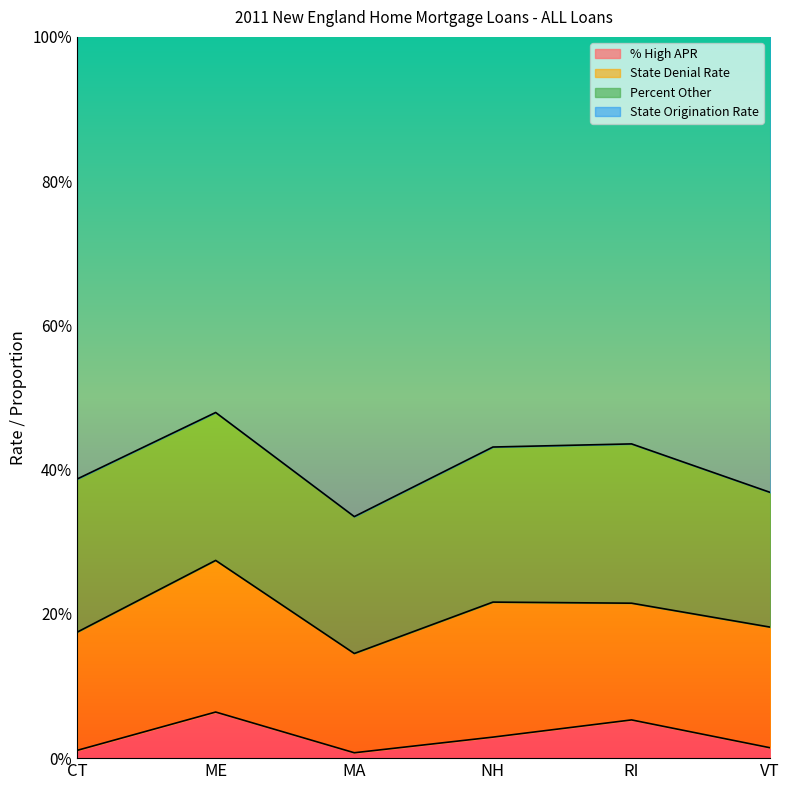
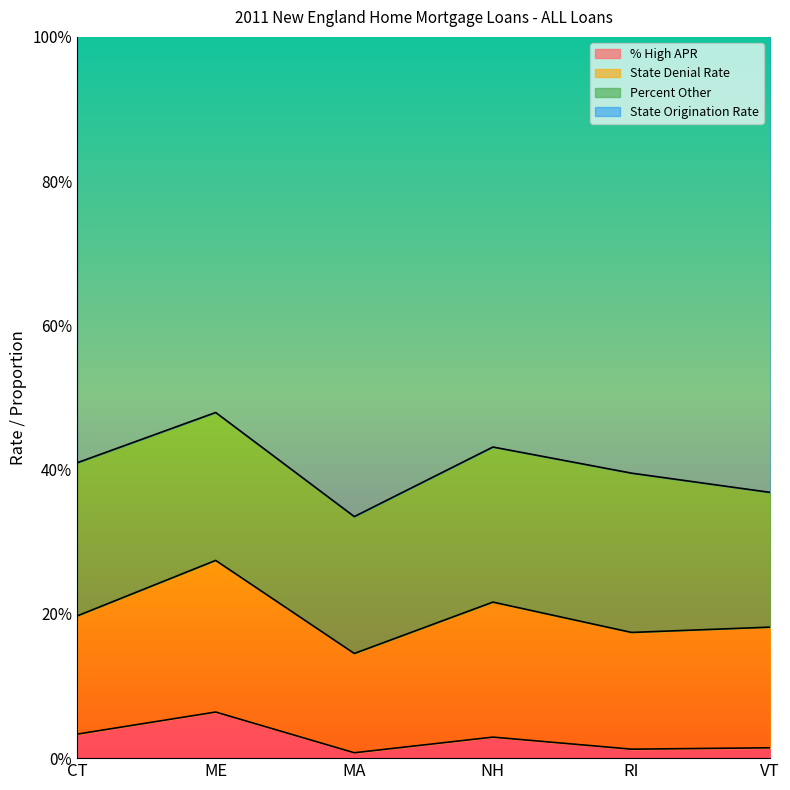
  {
    "% High APR": {
-     "CT": "1%",
+     "CT": "3%",
      "ME": "6%",
      "MA": "1%",
      "NH": "3%",
-     "RI": "5%",
+     "RI": "1%",
      "VT": "1%"
    },
    "State Denial Rate": {
      "CT": "16%",
      "ME": "21%",
      "MA": "14%",
      "NH": "19%",
      "RI": "16%",
      "VT": "17%"
    },
    "Percent Other": {
      "CT": "21%",
      "ME": "21%",
      "MA": "19%",
      "NH": "22%",
      "RI": "22%",
      "VT": "19%"
    }
  }
